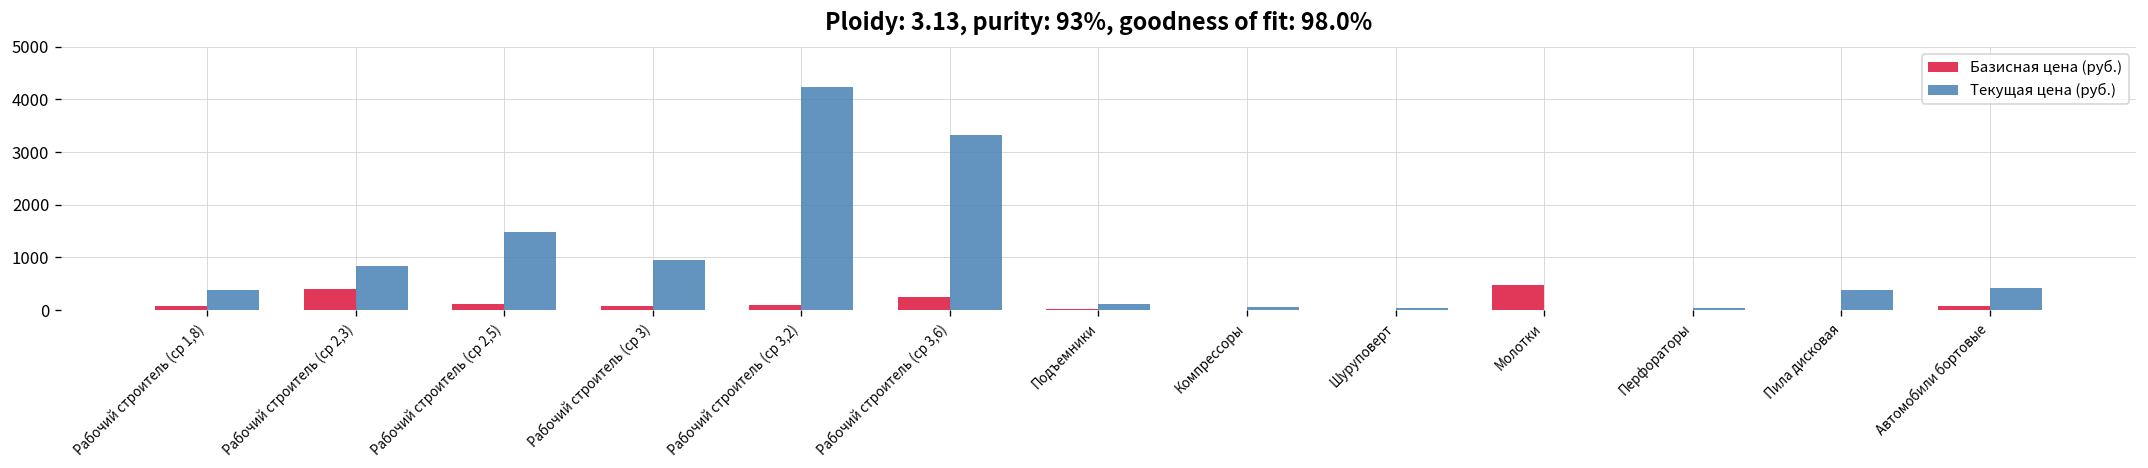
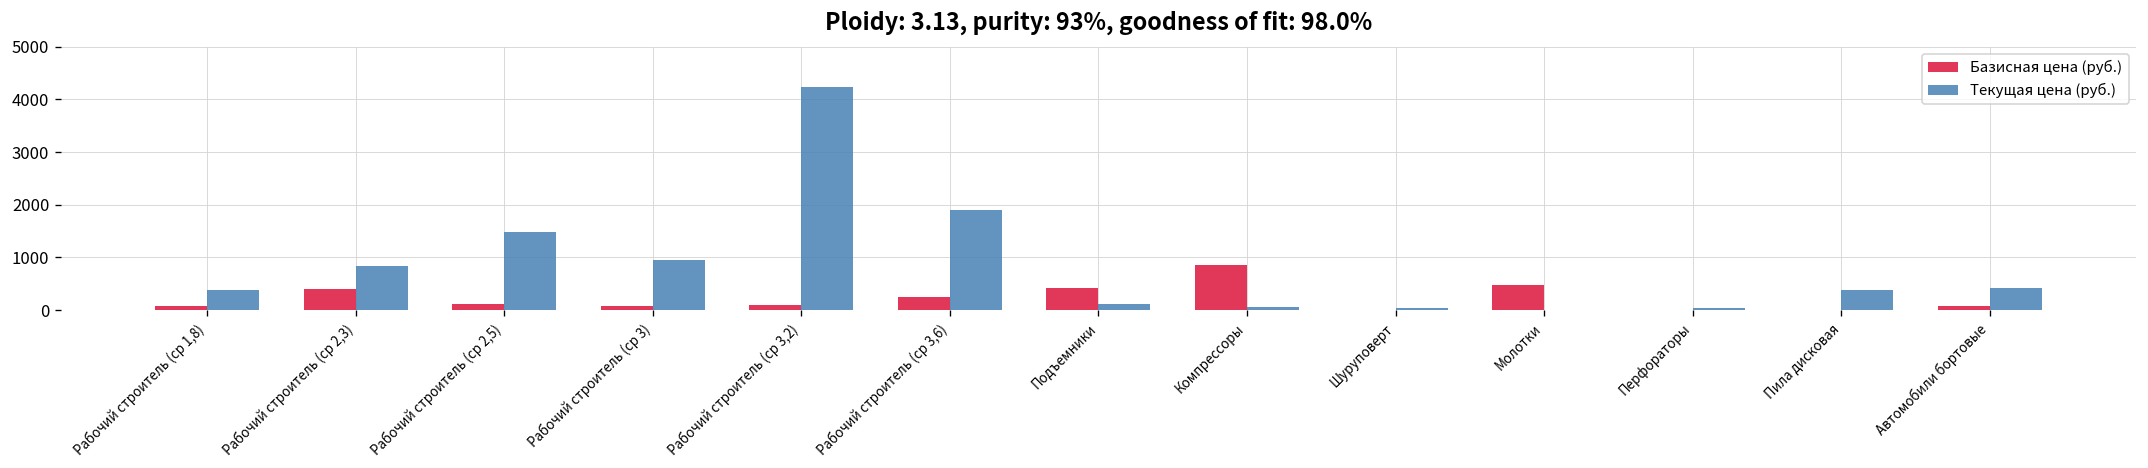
  {
    "Базисная цена (руб.)": {
      "Рабочий строитель (ср 1,8)": 100,
      "Рабочий строитель (ср 2,3)": 400,
      "Рабочий строитель (ср 2,5)": 100,
      "Рабочий строитель (ср 3)": 100,
      "Рабочий строитель (ср 3,2)": 100,
      "Рабочий строитель (ср 3,6)": 200,
-     "Подъемники": 0,
-     "Компрессоры": 0,
+     "Подъемники": 400,
+     "Компрессоры": 900,
      "Молотки": 500,
      "Автомобили бортовые": 100
    },
    "Текущая цена (руб.)": {
      "Рабочий строитель (ср 1,8)": 400,
      "Рабочий строитель (ср 2,3)": 800,
      "Рабочий строитель (ср 2,5)": 1500,
      "Рабочий строитель (ср 3)": 1000,
      "Рабочий строитель (ср 3,2)": 4200,
-     "Рабочий строитель (ср 3,6)": 3300,
+     "Рабочий строитель (ср 3,6)": 1900,
      "Подъемники": 100,
      "Пила дисковая": 400,
      "Автомобили бортовые": 400
    }
  }
